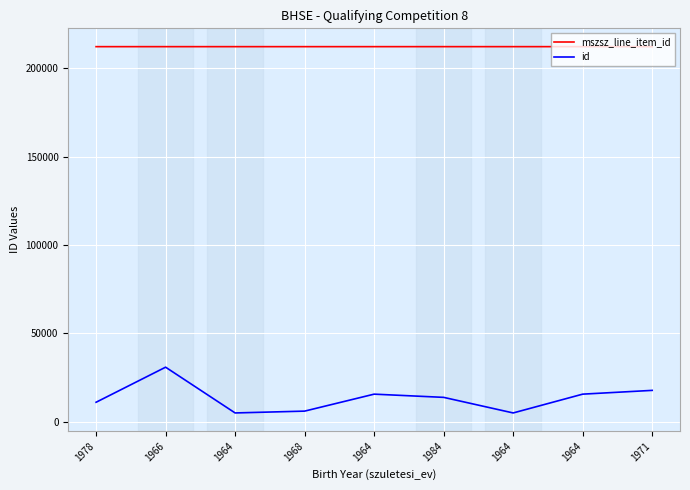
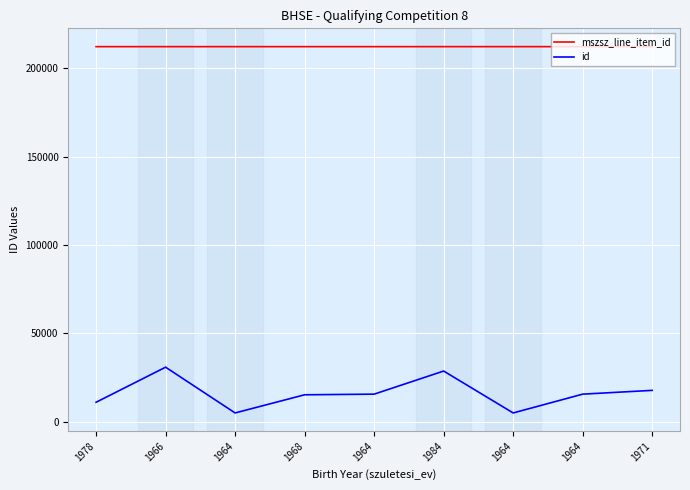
  {
    "mszsz_line_item_id": {
      "1978": 212000,
      "1966": 212000,
      "1968": 212000,
      "1984": 212000
    },
    "id": {
      "1978": 11000,
      "1966": 31000,
-     "1968": 6000,
-     "1984": 14000,
+     "1968": 15000,
+     "1984": 29000,
      "1971": 18000
    }
  }
